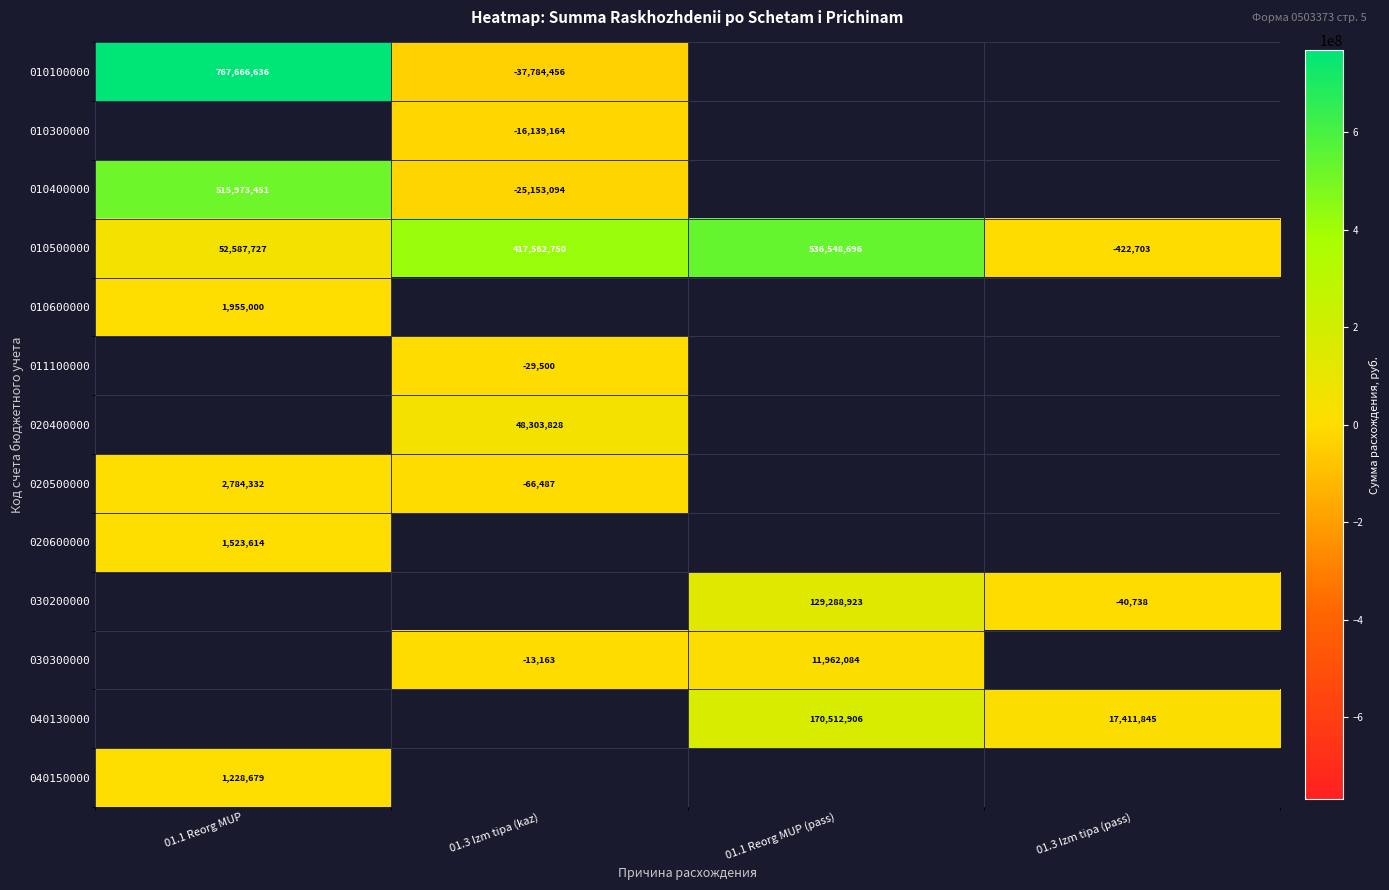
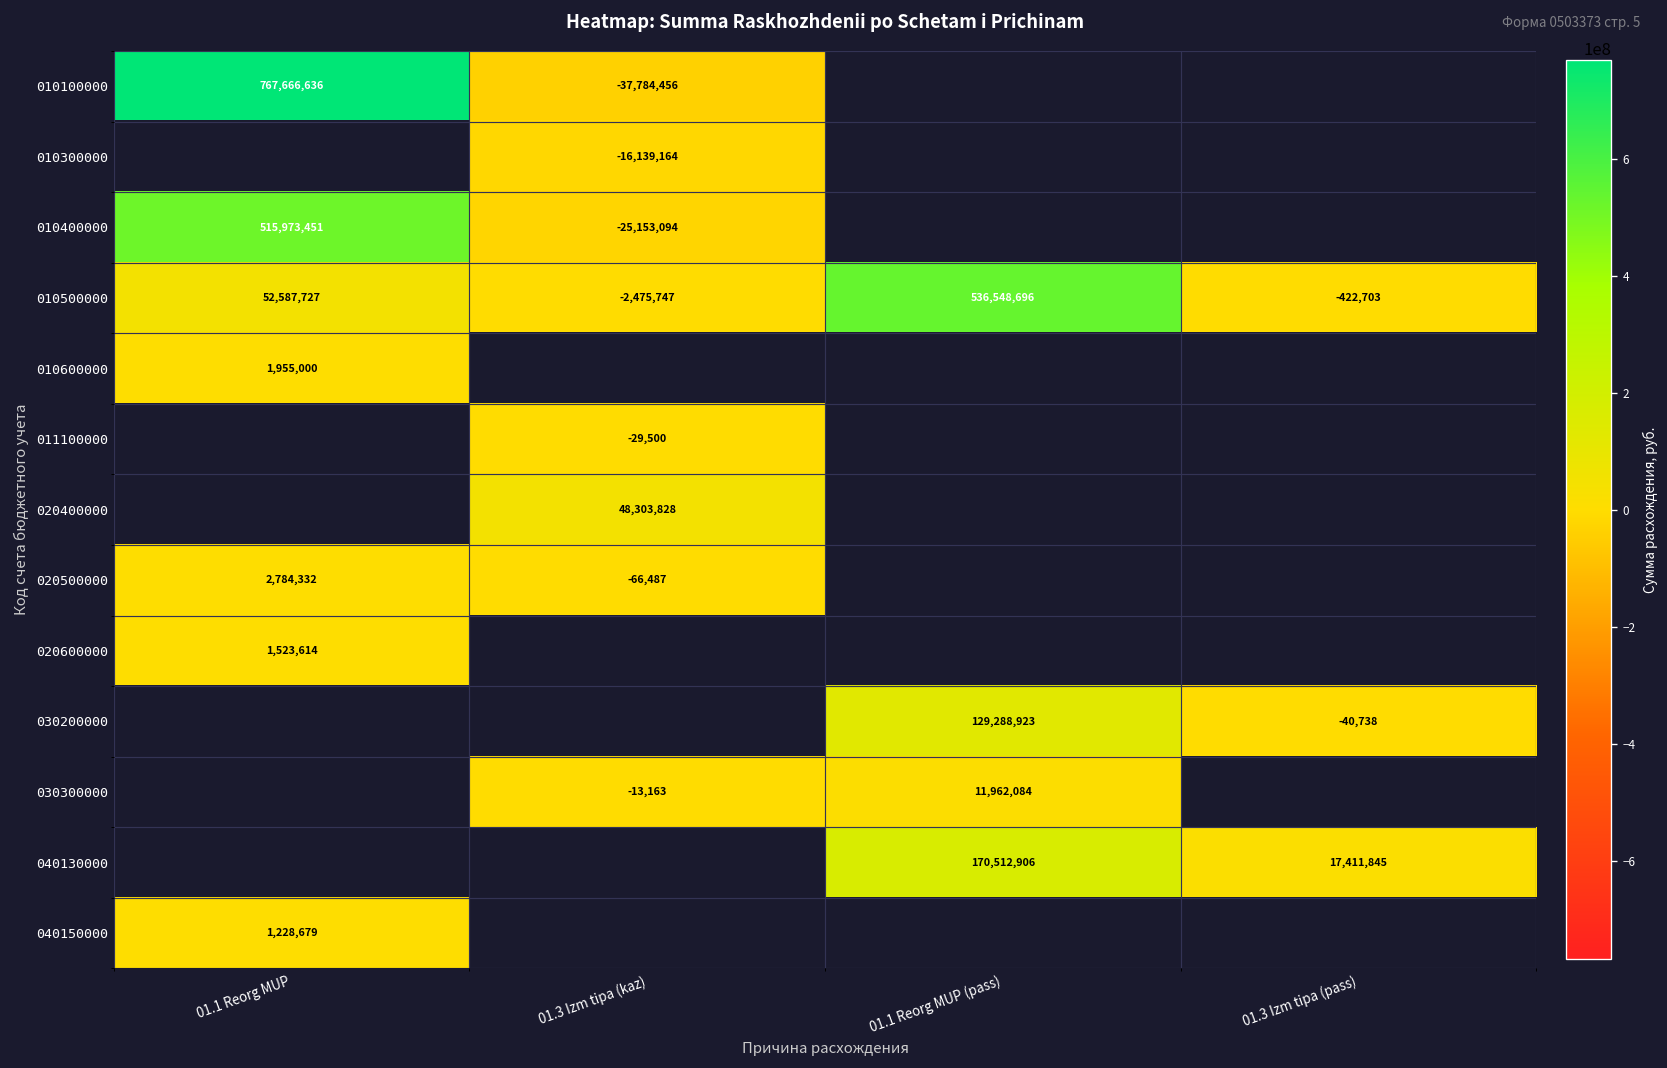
  {
    "010100000": {
      "01.1 Reorg MUP": "767,666,636",
      "01.3 Izm tipa (kaz)": "-37,784,456"
    },
    "010300000": {
      "01.3 Izm tipa (kaz)": "-16,139,164"
    },
    "010400000": {
      "01.1 Reorg MUP": "515,973,451",
      "01.3 Izm tipa (kaz)": "-25,153,094"
    },
    "010500000": {
      "01.1 Reorg MUP": "52,587,727",
-     "01.3 Izm tipa (kaz)": "417,562,750",
+     "01.3 Izm tipa (kaz)": "-2,475,747",
      "01.1 Reorg MUP (pass)": "536,548,696",
      "01.3 Izm tipa (pass)": "-422,703"
    },
    "010600000": {
      "01.1 Reorg MUP": "1,955,000"
    },
    "011100000": {
      "01.3 Izm tipa (kaz)": "-29,500"
    },
    "020400000": {
      "01.3 Izm tipa (kaz)": "48,303,828"
    },
    "020500000": {
      "01.1 Reorg MUP": "2,784,332",
      "01.3 Izm tipa (kaz)": "-66,487"
    },
    "020600000": {
      "01.1 Reorg MUP": "1,523,614"
    },
    "030200000": {
      "01.1 Reorg MUP (pass)": "129,288,923",
      "01.3 Izm tipa (pass)": "-40,738"
    },
    "030300000": {
      "01.3 Izm tipa (kaz)": "-13,163",
      "01.1 Reorg MUP (pass)": "11,962,084"
    },
    "040130000": {
      "01.1 Reorg MUP (pass)": "170,512,906",
      "01.3 Izm tipa (pass)": "17,411,845"
    },
    "040150000": {
      "01.1 Reorg MUP": "1,228,679"
    }
  }
